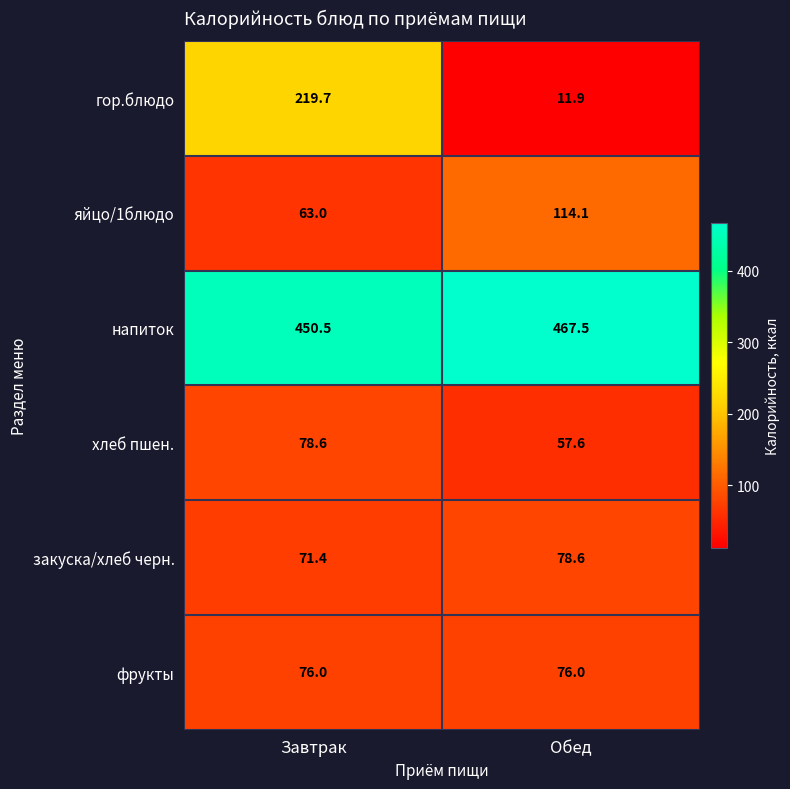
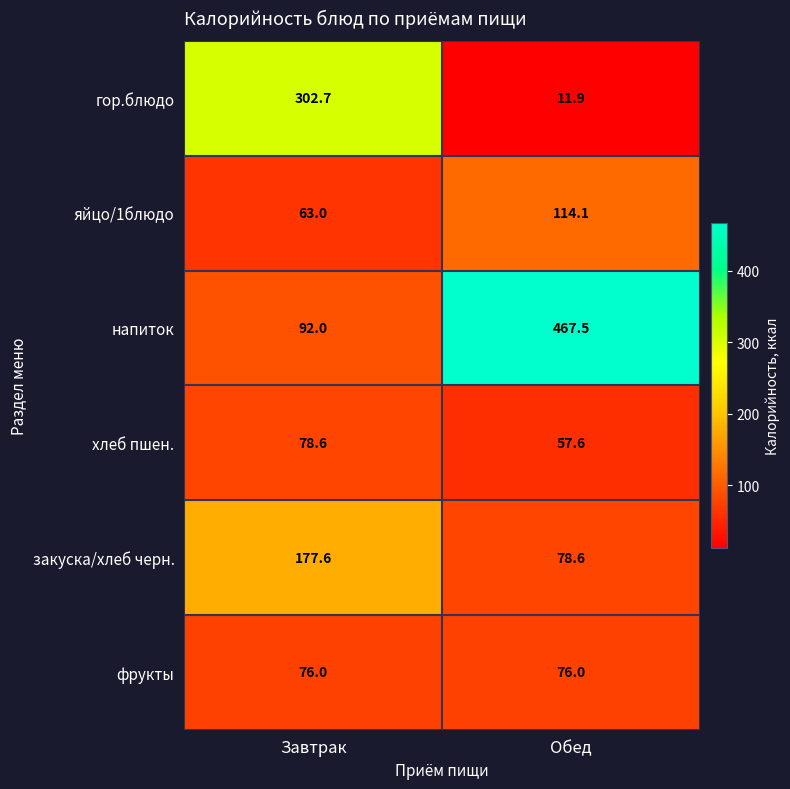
  {
    "гор.блюдо": {
-     "Завтрак": 219.7,
+     "Завтрак": 302.7,
      "Обед": 11.9
    },
    "яйцо/1блюдо": {
      "Завтрак": 63.0,
      "Обед": 114.1
    },
    "напиток": {
-     "Завтрак": 450.5,
+     "Завтрак": 92.0,
      "Обед": 467.5
    },
    "хлеб пшен.": {
      "Завтрак": 78.6,
      "Обед": 57.6
    },
    "закуска/хлеб черн.": {
-     "Завтрак": 71.4,
+     "Завтрак": 177.6,
      "Обед": 78.6
    },
    "фрукты": {
      "Завтрак": 76.0,
      "Обед": 76.0
    }
  }
